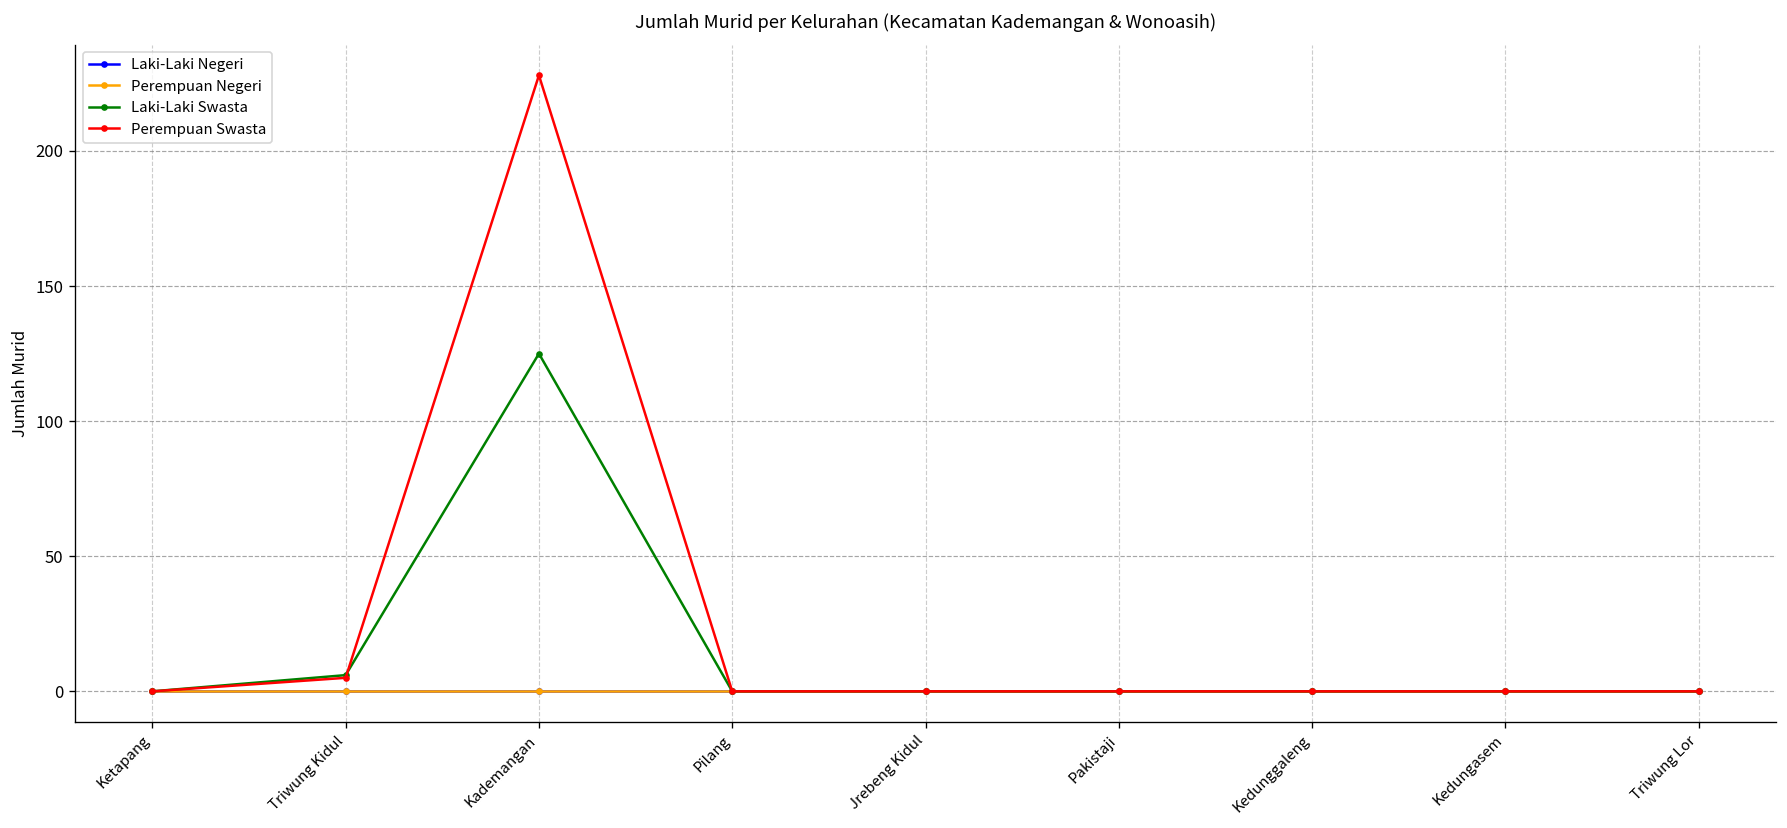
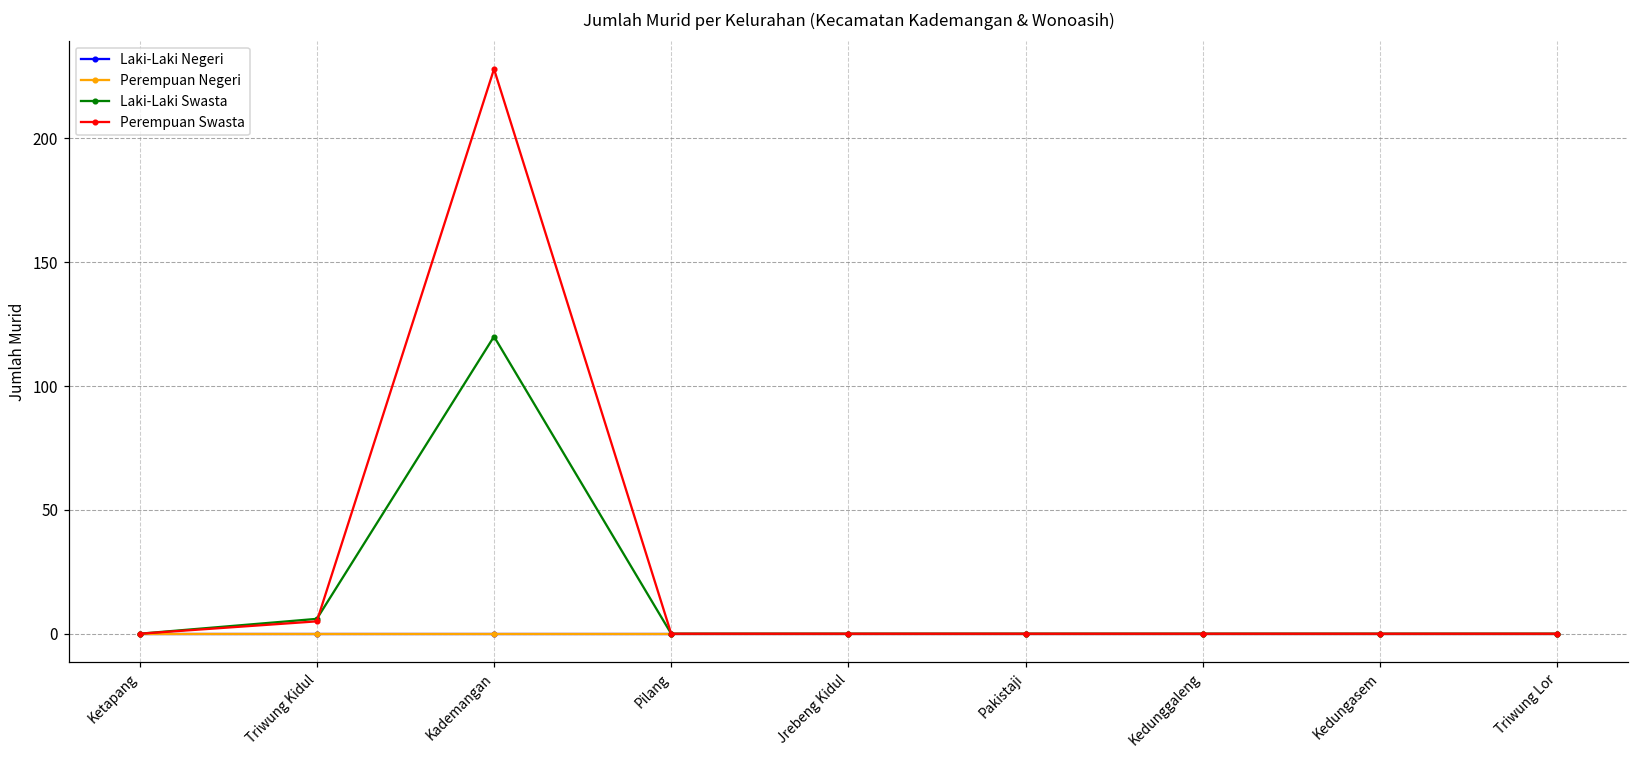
  {
    "Perempuan Negeri": {
      "Triwung Kidul": 0,
      "Kademangan": 0
    },
    "Laki-Laki Swasta": {
-     "Kademangan": 125
+     "Kademangan": 120
    },
    "Perempuan Swasta": {
      "Kademangan": 228
    }
  }
